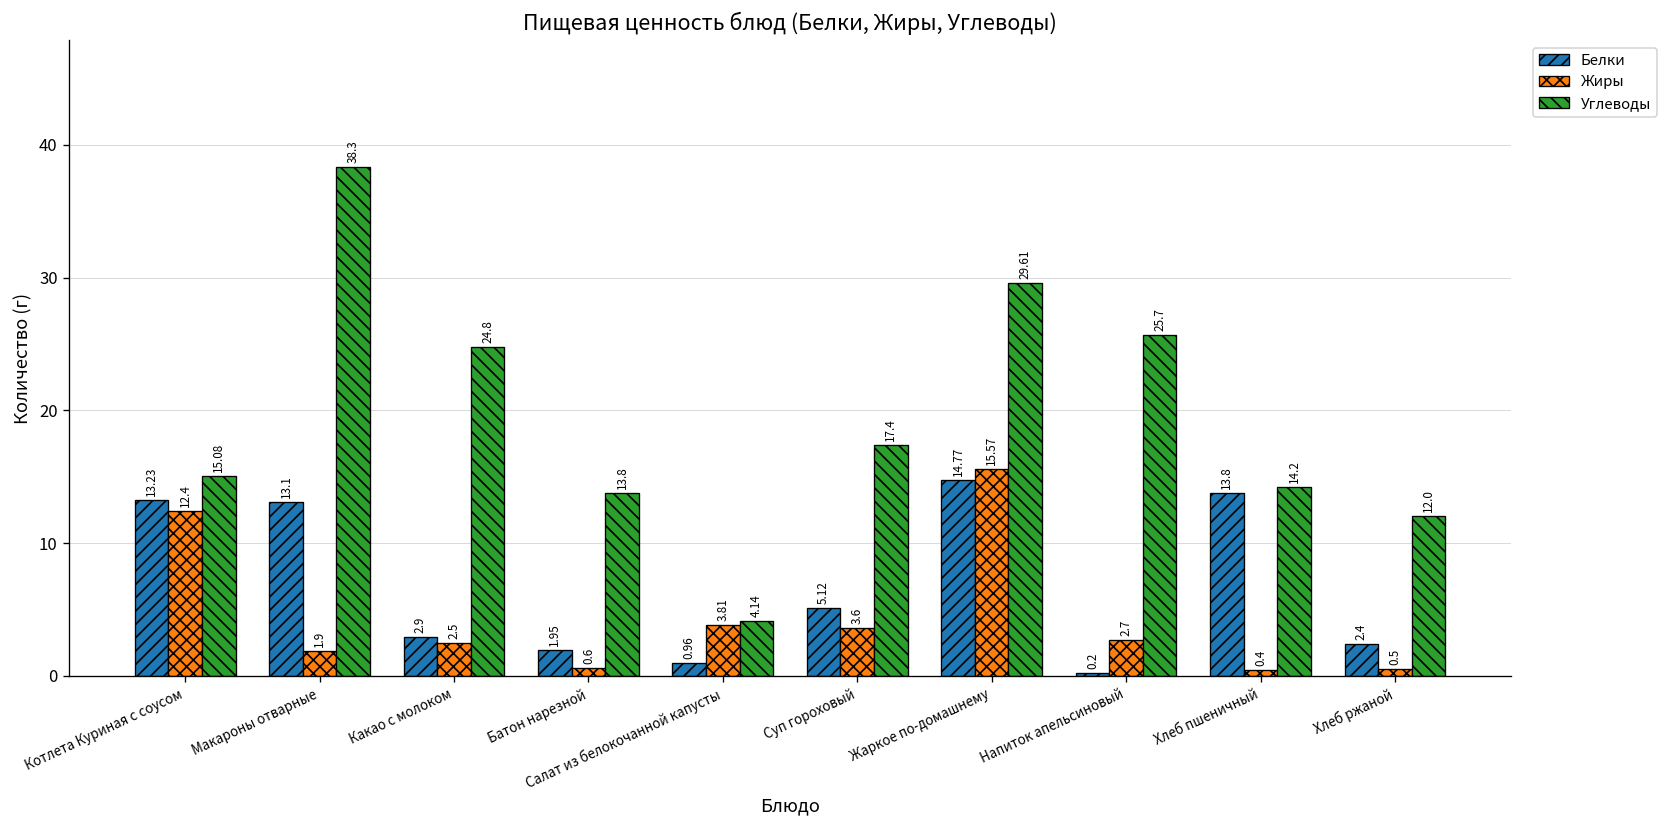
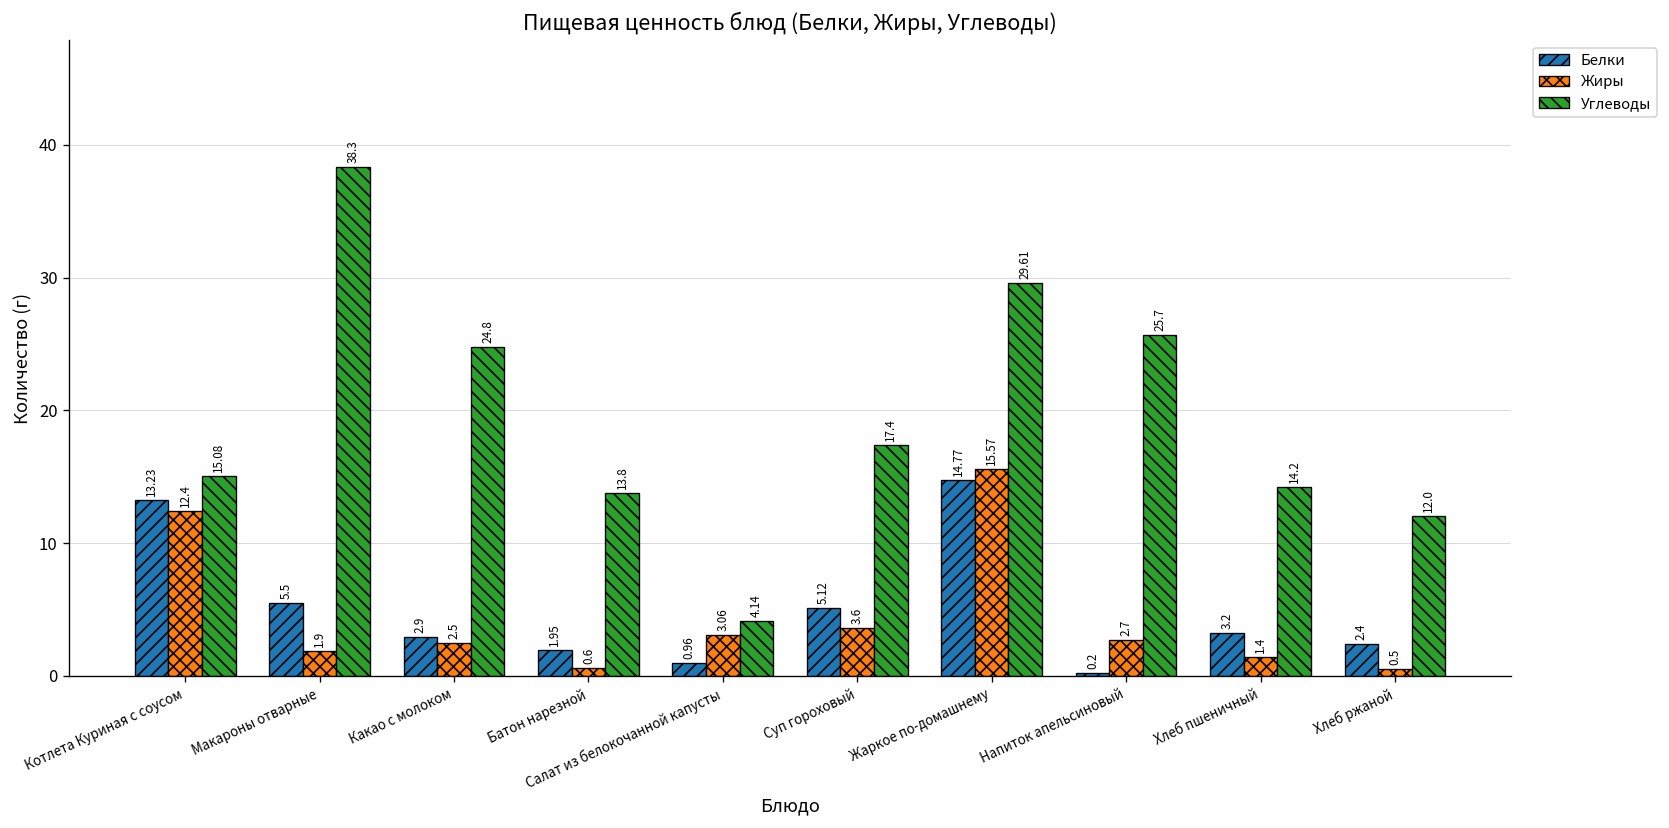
  {
    "Белки": {
      "Котлета Куриная с соусом": 13.23,
-     "Макароны отварные": 13.1,
+     "Макароны отварные": 5.5,
      "Какао с молоком": 2.9,
      "Батон нарезной": 1.95,
      "Салат из белокочанной капусты": 0.96,
      "Суп гороховый": 5.12,
      "Жаркое по-домашнему": 14.77,
      "Напиток апельсиновый": 0.2,
-     "Хлеб пшеничный": 13.8,
+     "Хлеб пшеничный": 3.2,
      "Хлеб ржаной": 2.4
    },
    "Жиры": {
      "Котлета Куриная с соусом": 12.4,
      "Макароны отварные": 1.9,
      "Какао с молоком": 2.5,
      "Батон нарезной": 0.6,
-     "Салат из белокочанной капусты": 3.81,
+     "Салат из белокочанной капусты": 3.06,
      "Суп гороховый": 3.6,
      "Жаркое по-домашнему": 15.57,
      "Напиток апельсиновый": 2.7,
-     "Хлеб пшеничный": 0.4,
+     "Хлеб пшеничный": 1.4,
      "Хлеб ржаной": 0.5
    },
    "Углеводы": {
      "Котлета Куриная с соусом": 15.08,
      "Макароны отварные": 38.3,
      "Какао с молоком": 24.8,
      "Батон нарезной": 13.8,
      "Салат из белокочанной капусты": 4.14,
      "Суп гороховый": 17.4,
      "Жаркое по-домашнему": 29.61,
      "Напиток апельсиновый": 25.7,
      "Хлеб пшеничный": 14.2,
      "Хлеб ржаной": 12.0
    }
  }
